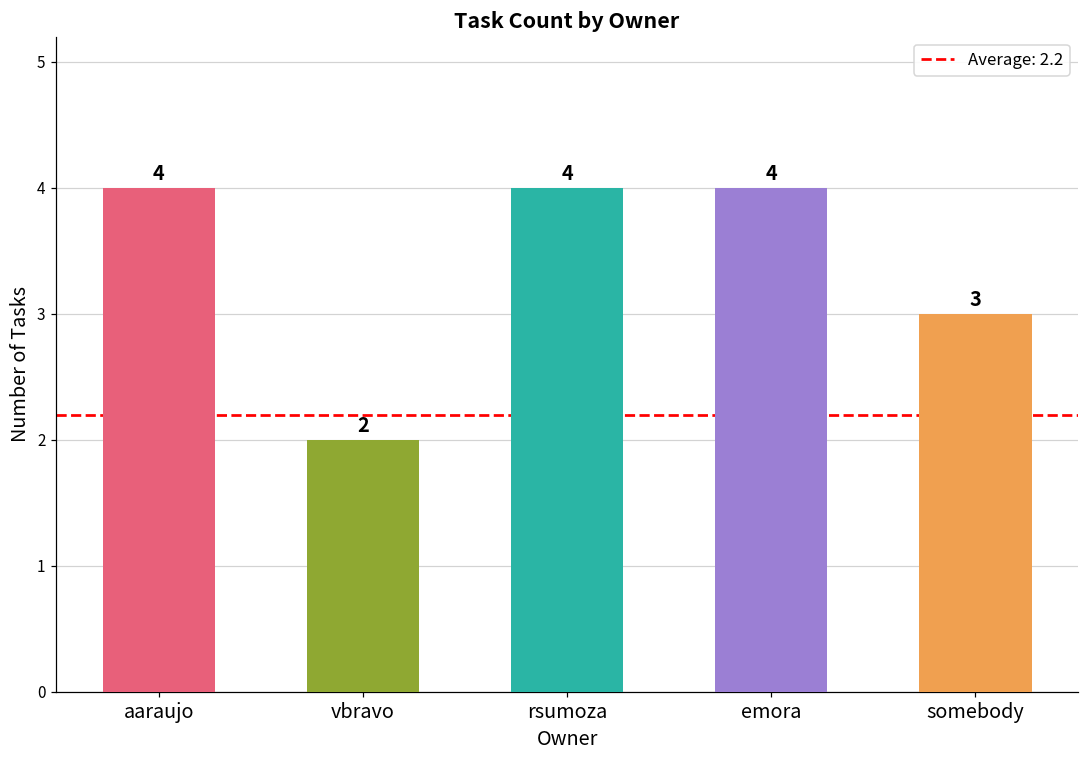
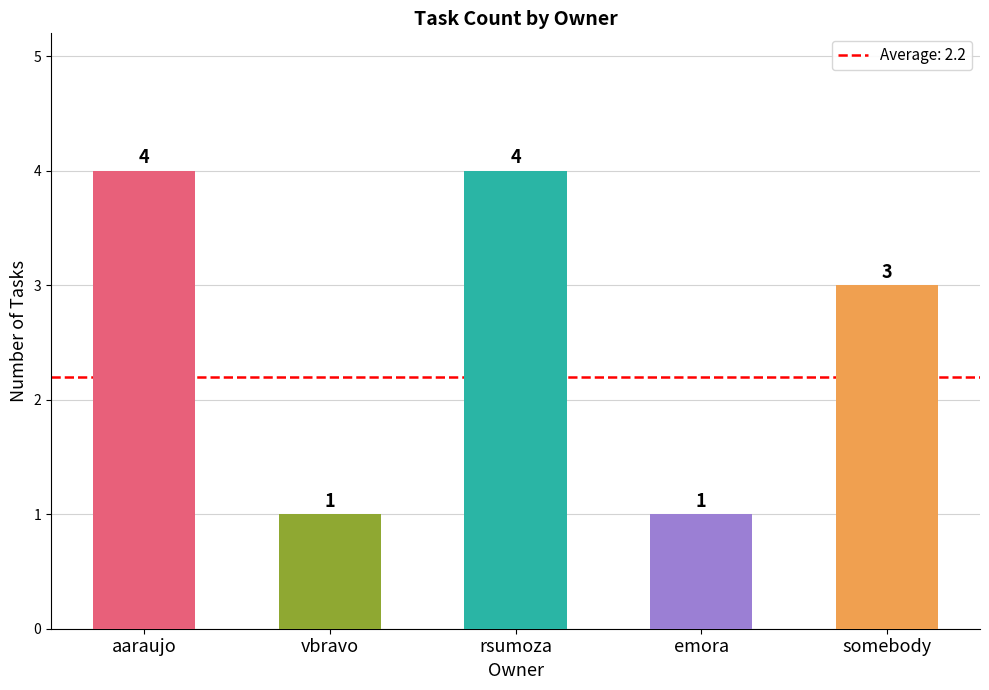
  {
    "aaraujo": 4,
-   "vbravo": 2,
+   "vbravo": 1,
    "rsumoza": 4,
-   "emora": 4,
+   "emora": 1,
    "somebody": 3
  }
